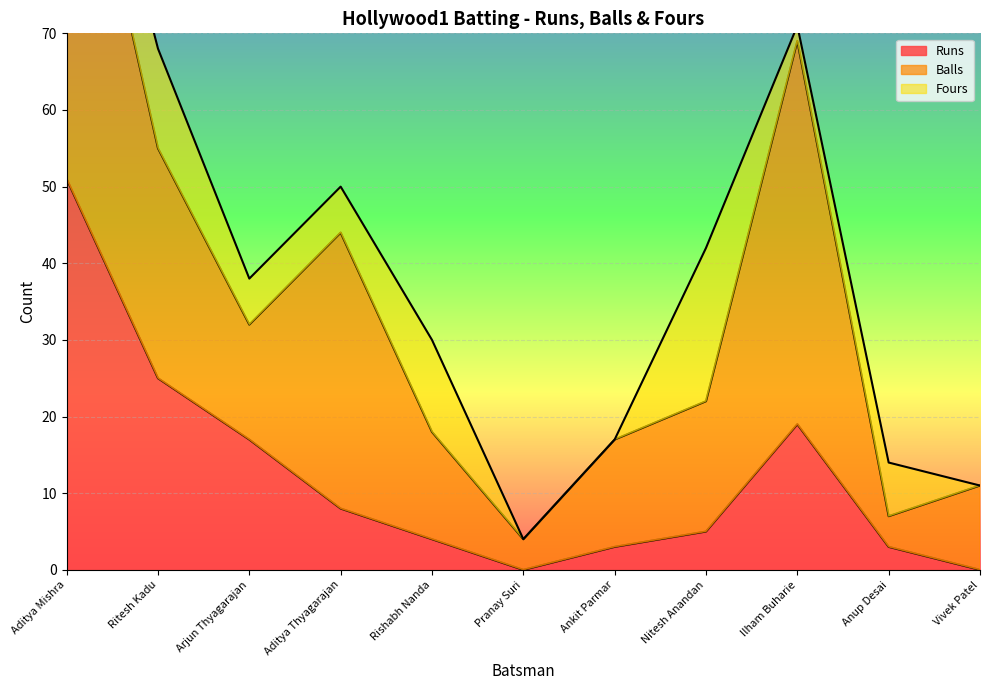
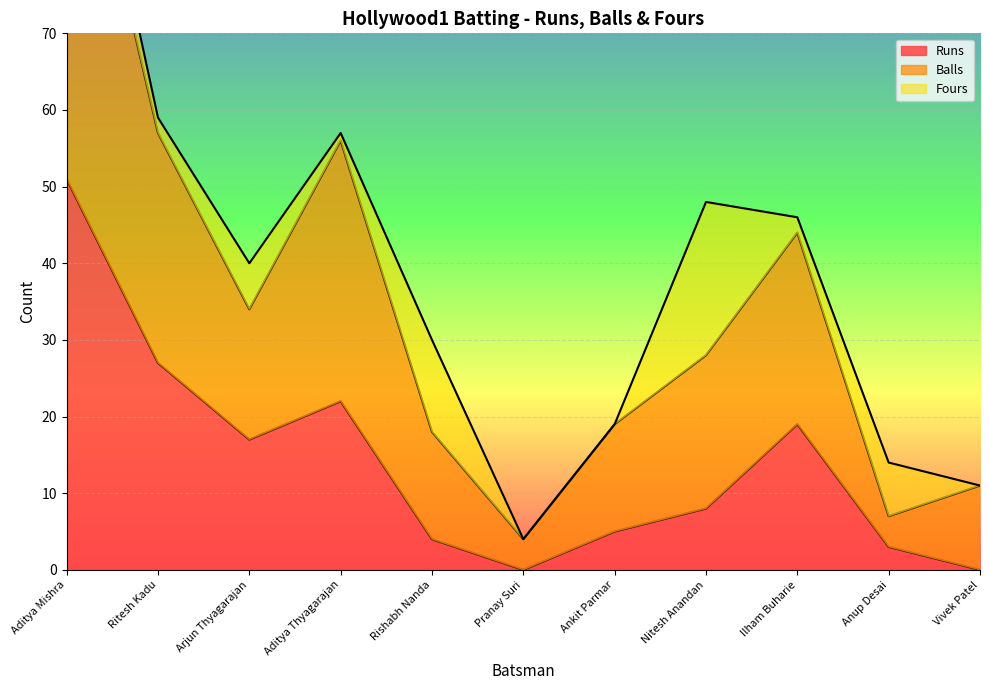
  {
    "Runs": {
      "Aditya Mishra": 51,
-     "Ritesh Kadu": 25,
+     "Ritesh Kadu": 27,
      "Arjun Thyagarajan": 17,
-     "Aditya Thyagarajan": 8,
+     "Aditya Thyagarajan": 22,
      "Rishabh Nanda": 4,
      "Pranay Suri": 0,
-     "Ankit Parmar": 3,
-     "Nitesh Anandan": 5,
+     "Ankit Parmar": 5,
+     "Nitesh Anandan": 8,
      "Ilham Buharie": 19,
      "Anup Desai": 3,
      "Vivek Patel": 0
    },
    "Balls": {
      "Ritesh Kadu": 30,
-     "Arjun Thyagarajan": 15,
-     "Aditya Thyagarajan": 36,
+     "Arjun Thyagarajan": 17,
+     "Aditya Thyagarajan": 34,
      "Rishabh Nanda": 14,
-     "Nitesh Anandan": 17,
-     "Ilham Buharie": 50,
+     "Nitesh Anandan": 20,
+     "Ilham Buharie": 25,
      "Anup Desai": 4
    },
    "Fours": {
-     "Ritesh Kadu": 13,
+     "Ritesh Kadu": 2,
      "Arjun Thyagarajan": 6,
-     "Aditya Thyagarajan": 6,
+     "Aditya Thyagarajan": 1,
      "Rishabh Nanda": 12,
      "Nitesh Anandan": 20,
      "Anup Desai": 7
    }
  }
